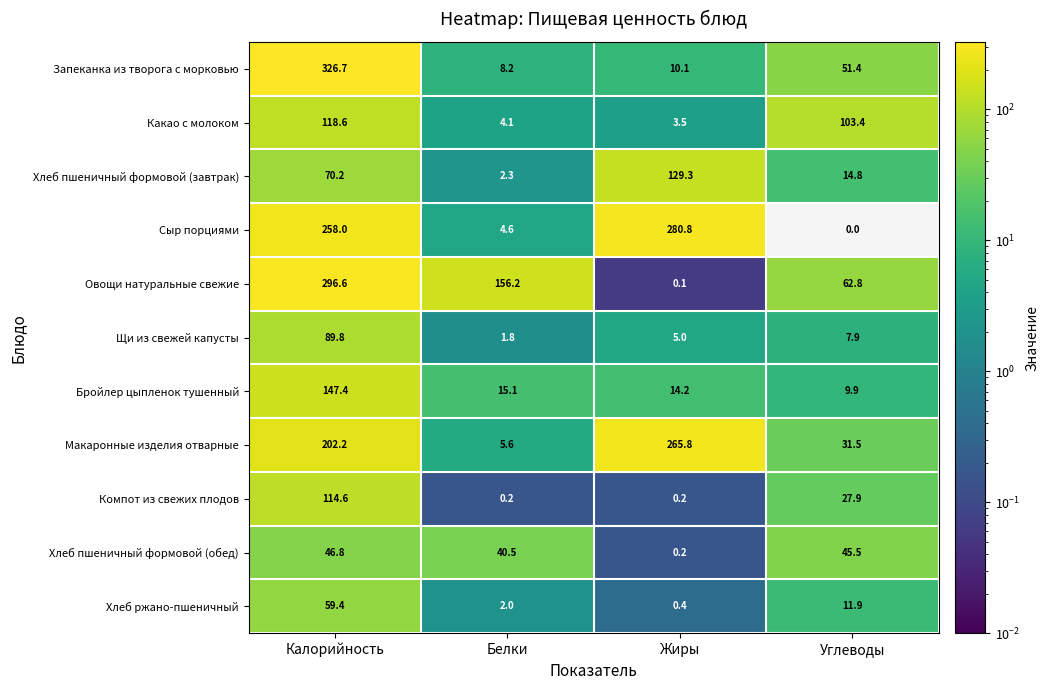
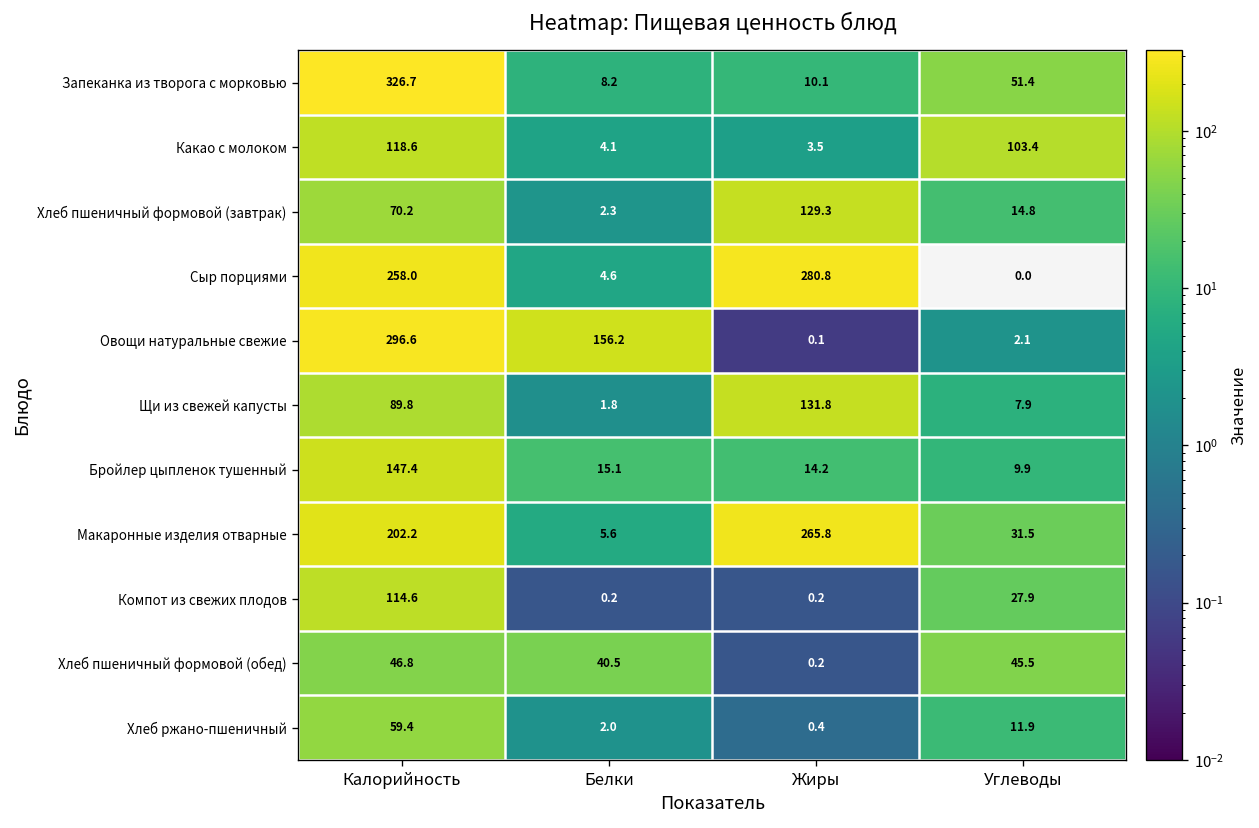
  {
    "Запеканка из творога с морковью": {
      "Калорийность": 326.7,
      "Белки": 8.2,
      "Жиры": 10.1,
      "Углеводы": 51.4
    },
    "Какао с молоком": {
      "Калорийность": 118.6,
      "Белки": 4.1,
      "Жиры": 3.5,
      "Углеводы": 103.4
    },
    "Хлеб пшеничный формовой (завтрак)": {
      "Калорийность": 70.2,
      "Белки": 2.3,
      "Жиры": 129.3,
      "Углеводы": 14.8
    },
    "Сыр порциями": {
      "Калорийность": 258.0,
      "Белки": 4.6,
      "Жиры": 280.8,
      "Углеводы": 0.0
    },
    "Овощи натуральные свежие": {
      "Калорийность": 296.6,
      "Белки": 156.2,
      "Жиры": 0.1,
-     "Углеводы": 62.8
+     "Углеводы": 2.1
    },
    "Щи из свежей капусты": {
      "Калорийность": 89.8,
      "Белки": 1.8,
-     "Жиры": 5.0,
+     "Жиры": 131.8,
      "Углеводы": 7.9
    },
    "Бройлер цыпленок тушенный": {
      "Калорийность": 147.4,
      "Белки": 15.1,
      "Жиры": 14.2,
      "Углеводы": 9.9
    },
    "Макаронные изделия отварные": {
      "Калорийность": 202.2,
      "Белки": 5.6,
      "Жиры": 265.8,
      "Углеводы": 31.5
    },
    "Компот из свежих плодов": {
      "Калорийность": 114.6,
      "Белки": 0.2,
      "Жиры": 0.2,
      "Углеводы": 27.9
    },
    "Хлеб пшеничный формовой (обед)": {
      "Калорийность": 46.8,
      "Белки": 40.5,
      "Жиры": 0.2,
      "Углеводы": 45.5
    },
    "Хлеб ржано-пшеничный": {
      "Калорийность": 59.4,
      "Белки": 2.0,
      "Жиры": 0.4,
      "Углеводы": 11.9
    }
  }
